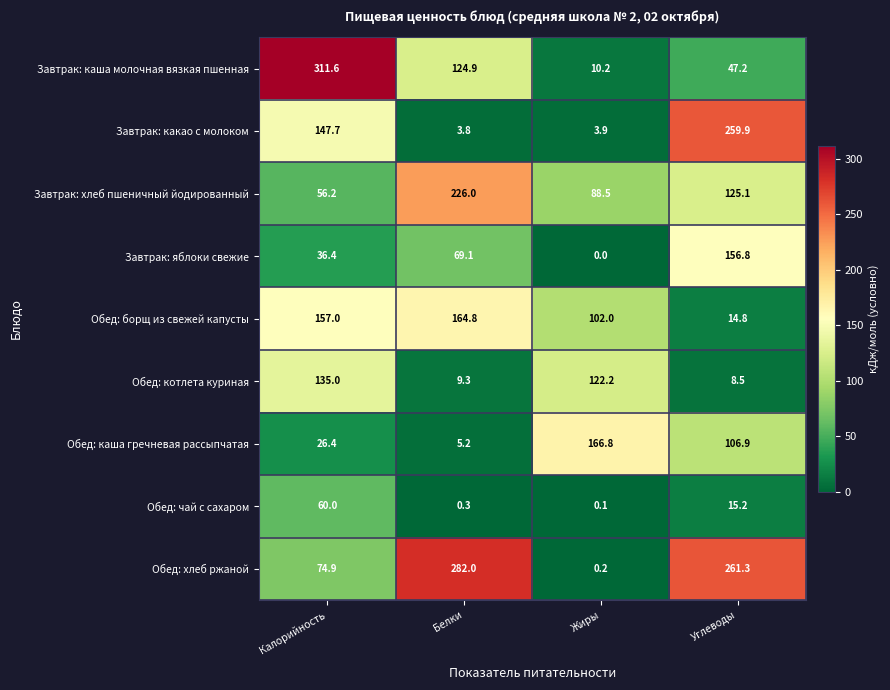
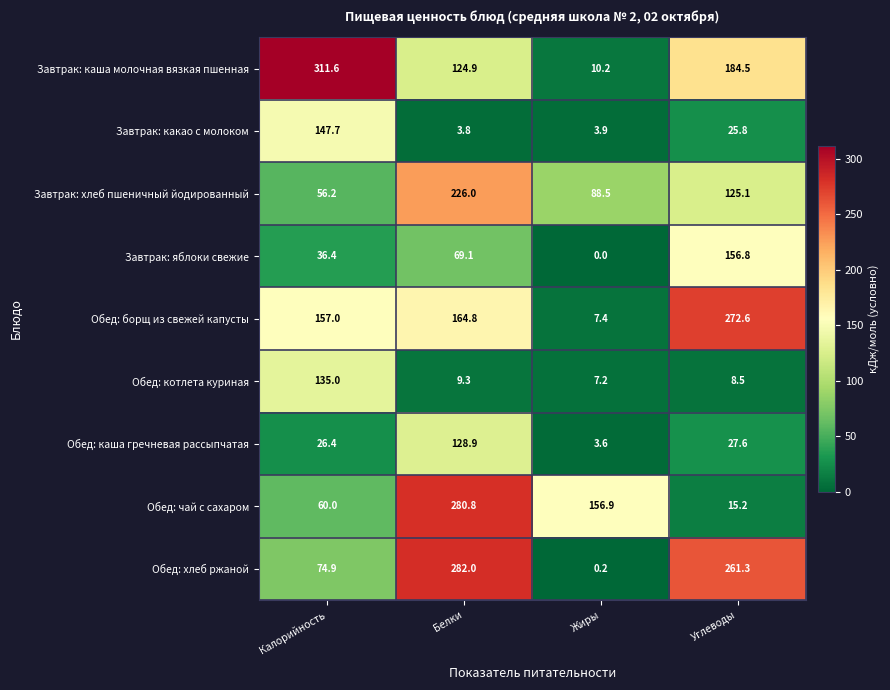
  {
    "Завтрак: каша молочная вязкая пшенная": {
      "Калорийность": 311.6,
      "Белки": 124.9,
      "Жиры": 10.2,
-     "Углеводы": 47.2
+     "Углеводы": 184.5
    },
    "Завтрак: какао с молоком": {
      "Калорийность": 147.7,
      "Белки": 3.8,
      "Жиры": 3.9,
-     "Углеводы": 259.9
+     "Углеводы": 25.8
    },
    "Завтрак: хлеб пшеничный йодированный": {
      "Калорийность": 56.2,
      "Белки": 226.0,
      "Жиры": 88.5,
      "Углеводы": 125.1
    },
    "Завтрак: яблоки свежие": {
      "Калорийность": 36.4,
      "Белки": 69.1,
      "Жиры": 0.0,
      "Углеводы": 156.8
    },
    "Обед: борщ из свежей капусты": {
      "Калорийность": 157.0,
      "Белки": 164.8,
-     "Жиры": 102.0,
-     "Углеводы": 14.8
+     "Жиры": 7.4,
+     "Углеводы": 272.6
    },
    "Обед: котлета куриная": {
      "Калорийность": 135.0,
      "Белки": 9.3,
-     "Жиры": 122.2,
+     "Жиры": 7.2,
      "Углеводы": 8.5
    },
    "Обед: каша гречневая рассыпчатая": {
      "Калорийность": 26.4,
-     "Белки": 5.2,
-     "Жиры": 166.8,
-     "Углеводы": 106.9
+     "Белки": 128.9,
+     "Жиры": 3.6,
+     "Углеводы": 27.6
    },
    "Обед: чай с сахаром": {
      "Калорийность": 60.0,
-     "Белки": 0.3,
-     "Жиры": 0.1,
+     "Белки": 280.8,
+     "Жиры": 156.9,
      "Углеводы": 15.2
    },
    "Обед: хлеб ржаной": {
      "Калорийность": 74.9,
      "Белки": 282.0,
      "Жиры": 0.2,
      "Углеводы": 261.3
    }
  }
